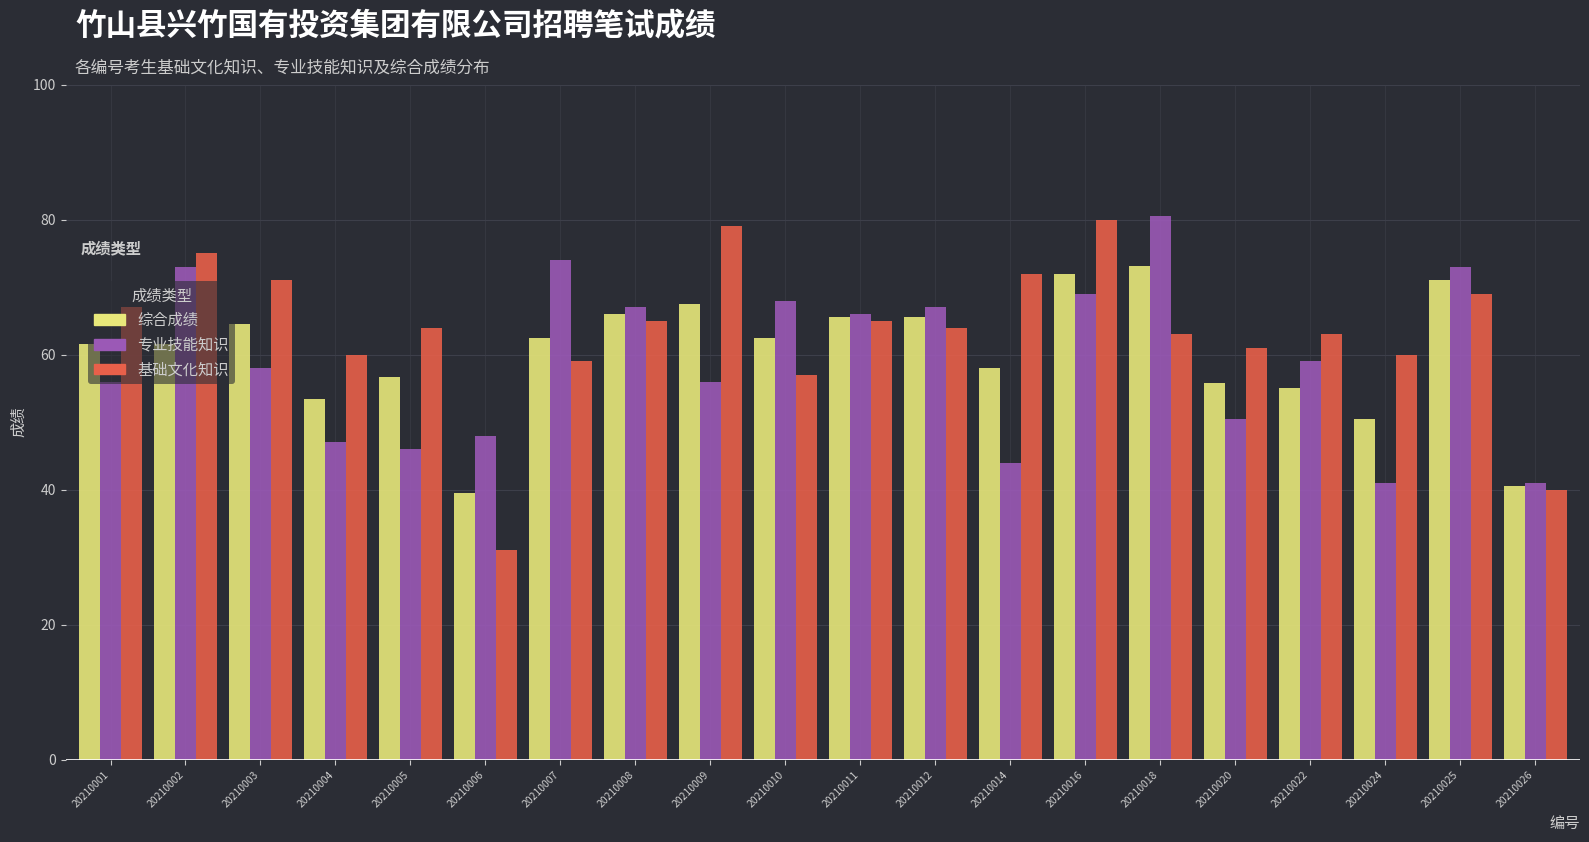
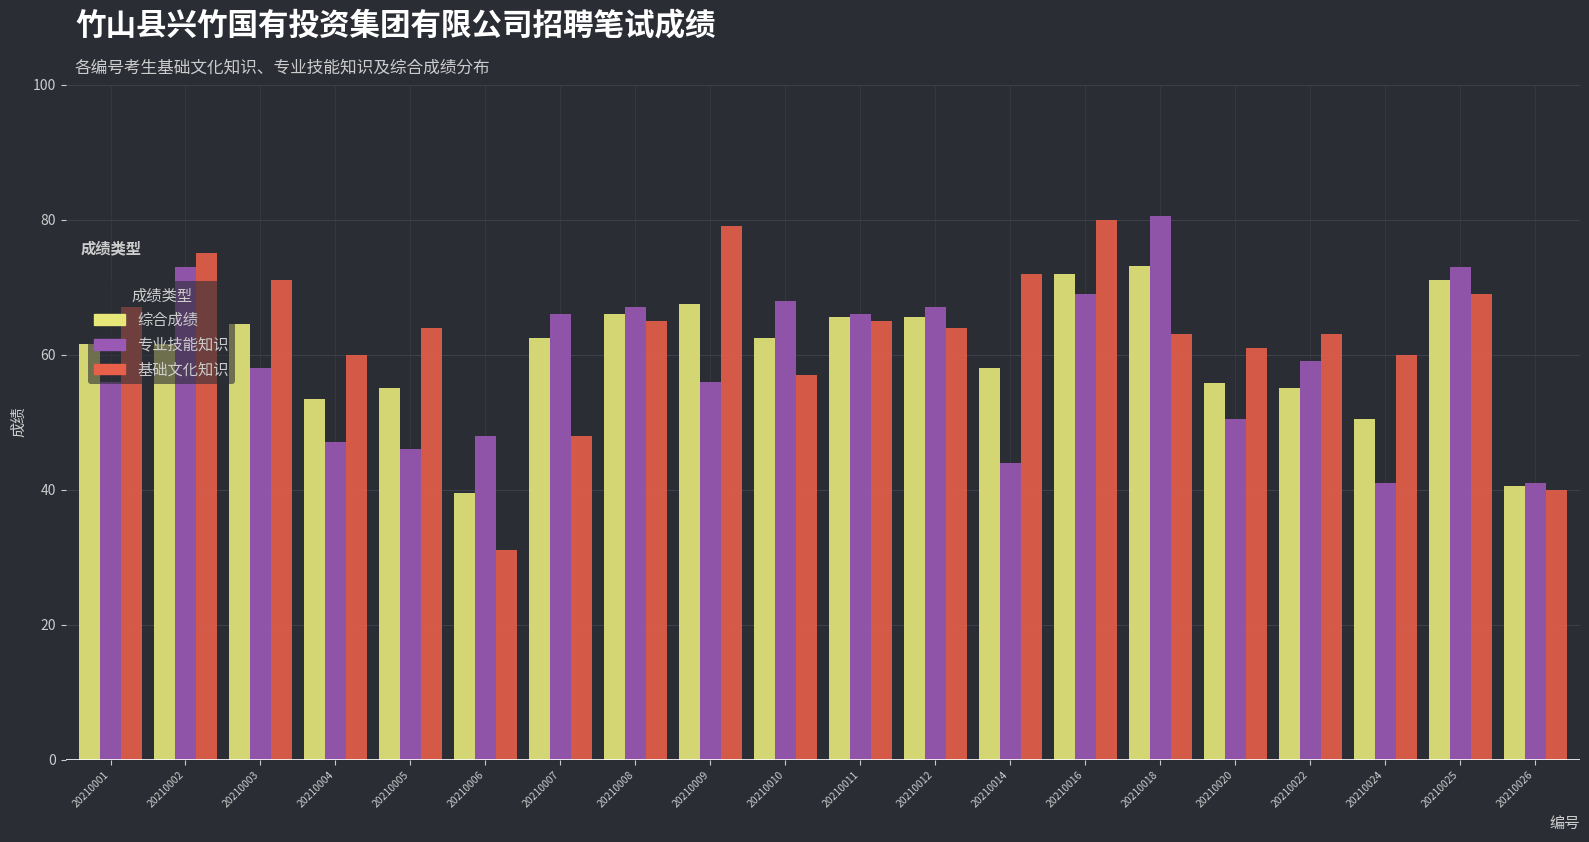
  {
    "综合成绩": {
      "20210003": 65,
      "20210004": 54,
-     "20210005": 57,
+     "20210005": 55,
      "20210006": 40,
      "20210007": 63,
      "20210008": 66,
      "20210009": 68,
      "20210010": 63,
      "20210011": 66,
      "20210012": 66,
      "20210014": 58,
      "20210016": 72,
      "20210018": 73,
      "20210020": 56,
      "20210022": 55,
      "20210024": 51,
      "20210025": 71,
      "20210026": 41
    },
    "专业技能知识": {
      "20210002": 73,
      "20210003": 58,
      "20210004": 47,
      "20210005": 46,
      "20210006": 48,
-     "20210007": 74,
+     "20210007": 66,
      "20210008": 67,
      "20210009": 56,
      "20210010": 68,
      "20210011": 66,
      "20210012": 67,
      "20210014": 44,
      "20210016": 69,
      "20210018": 81,
      "20210020": 51,
      "20210022": 59,
      "20210024": 41,
      "20210025": 73,
      "20210026": 41
    },
    "基础文化知识": {
      "20210002": 75,
      "20210003": 71,
      "20210004": 60,
      "20210005": 64,
      "20210006": 31,
-     "20210007": 59,
+     "20210007": 48,
      "20210008": 65,
      "20210009": 79,
      "20210010": 57,
      "20210011": 65,
      "20210012": 64,
      "20210014": 72,
      "20210016": 80,
      "20210018": 63,
      "20210020": 61,
      "20210022": 63,
      "20210024": 60,
      "20210025": 69,
      "20210026": 40
    }
  }
